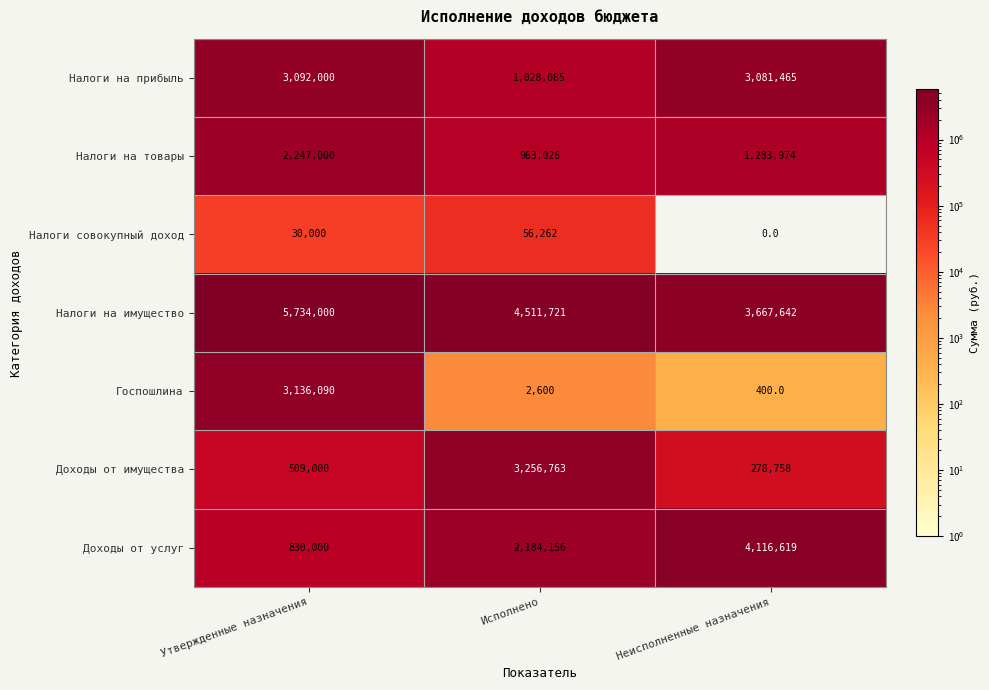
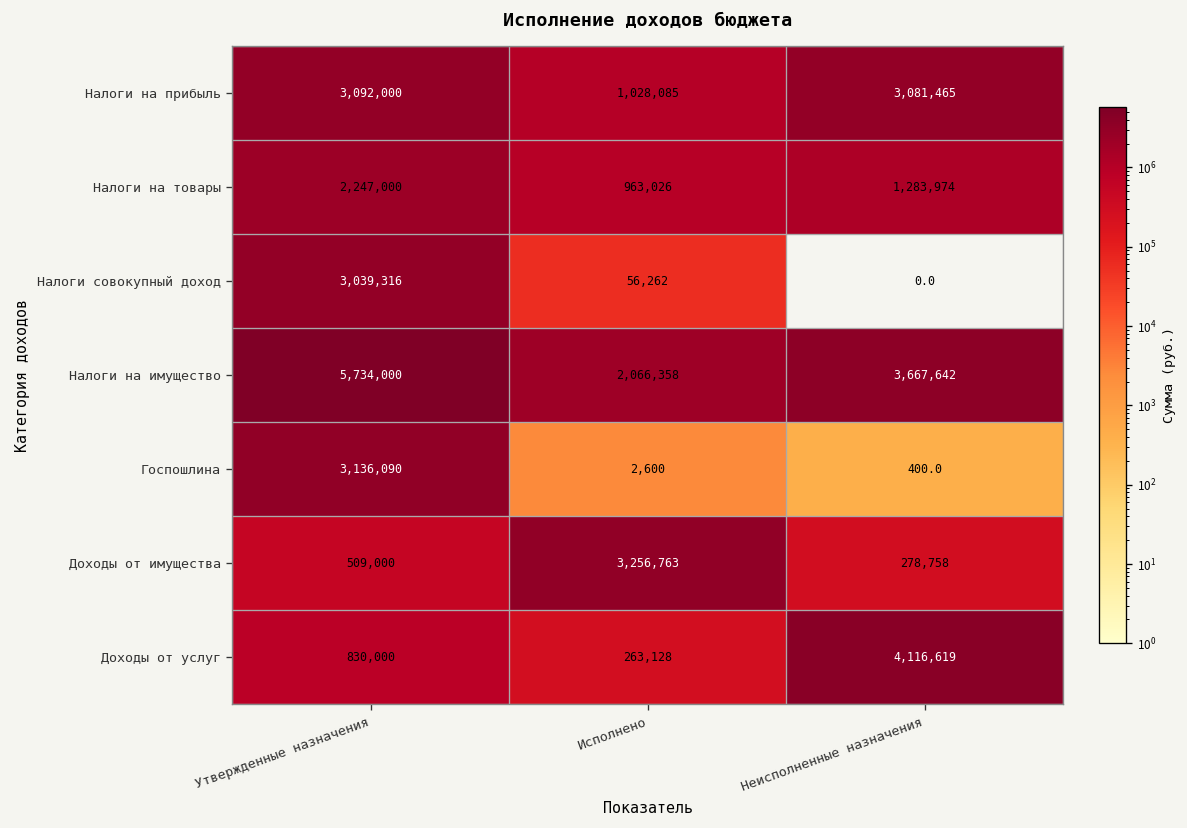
  {
    "Налоги на прибыль": {
      "Утвержденные назначения": "3,092,000",
      "Исполнено": "1,028,085",
      "Неисполненные назначения": "3,081,465"
    },
    "Налоги на товары": {
      "Утвержденные назначения": "2,247,000",
      "Исполнено": "963,026",
      "Неисполненные назначения": "1,283,974"
    },
    "Налоги совокупный доход": {
-     "Утвержденные назначения": "30,000",
+     "Утвержденные назначения": "3,039,316",
      "Исполнено": "56,262",
      "Неисполненные назначения": "0.0"
    },
    "Налоги на имущество": {
      "Утвержденные назначения": "5,734,000",
-     "Исполнено": "4,511,721",
+     "Исполнено": "2,066,358",
      "Неисполненные назначения": "3,667,642"
    },
    "Госпошлина": {
      "Утвержденные назначения": "3,136,090",
      "Исполнено": "2,600",
      "Неисполненные назначения": "400.0"
    },
    "Доходы от имущества": {
      "Утвержденные назначения": "509,000",
      "Исполнено": "3,256,763",
      "Неисполненные назначения": "278,758"
    },
    "Доходы от услуг": {
      "Утвержденные назначения": "830,000",
-     "Исполнено": "2,184,156",
+     "Исполнено": "263,128",
      "Неисполненные назначения": "4,116,619"
    }
  }
